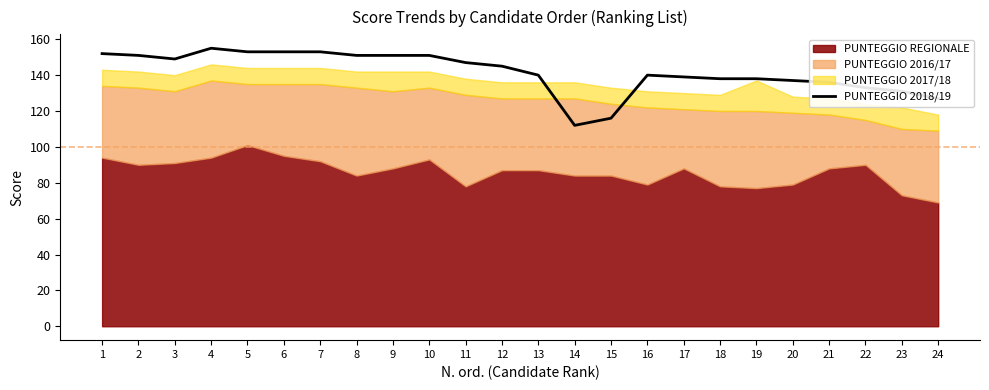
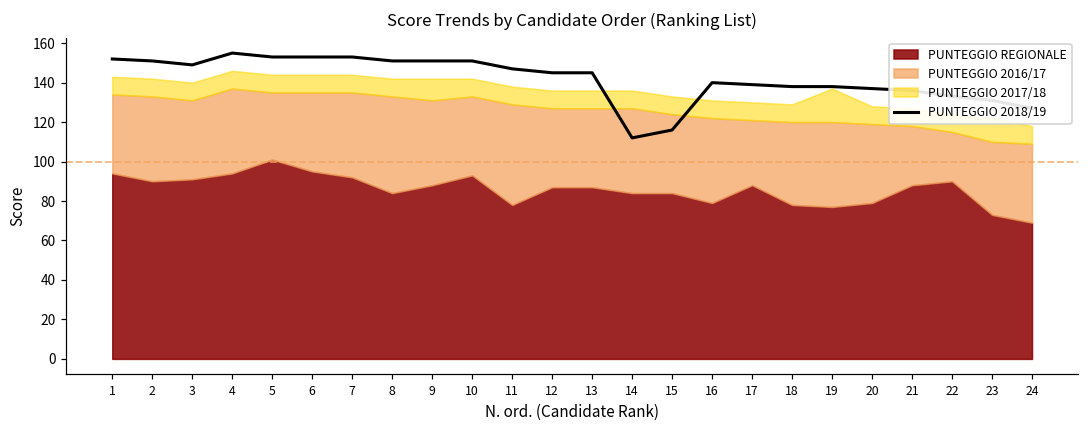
  {
    "PUNTEGGIO 2018/19": {
      "1": 152,
      "2": 151,
      "3": 149,
      "4": 155,
      "5": 153,
      "6": 153,
      "7": 153,
      "8": 151,
      "9": 151,
      "10": 151,
      "11": 147,
      "12": 145,
-     "13": 140,
+     "13": 145,
      "14": 112,
      "15": 116,
      "16": 140,
      "17": 139,
      "18": 138,
      "20": 137
    },
    "PUNTEGGIO REGIONALE": {
      "1": 94,
      "2": 90,
      "3": 91,
      "4": 94,
      "5": 101,
      "6": 95,
      "7": 92,
      "8": 84,
      "9": 88,
      "10": 93,
      "11": 78,
      "12": 87,
      "13": 87,
      "14": 84,
      "15": 84,
      "16": 79,
      "17": 88,
      "18": 78,
      "19": 77,
      "20": 79,
      "21": 88,
      "22": 90,
      "23": 73,
      "24": 69
    }
  }
